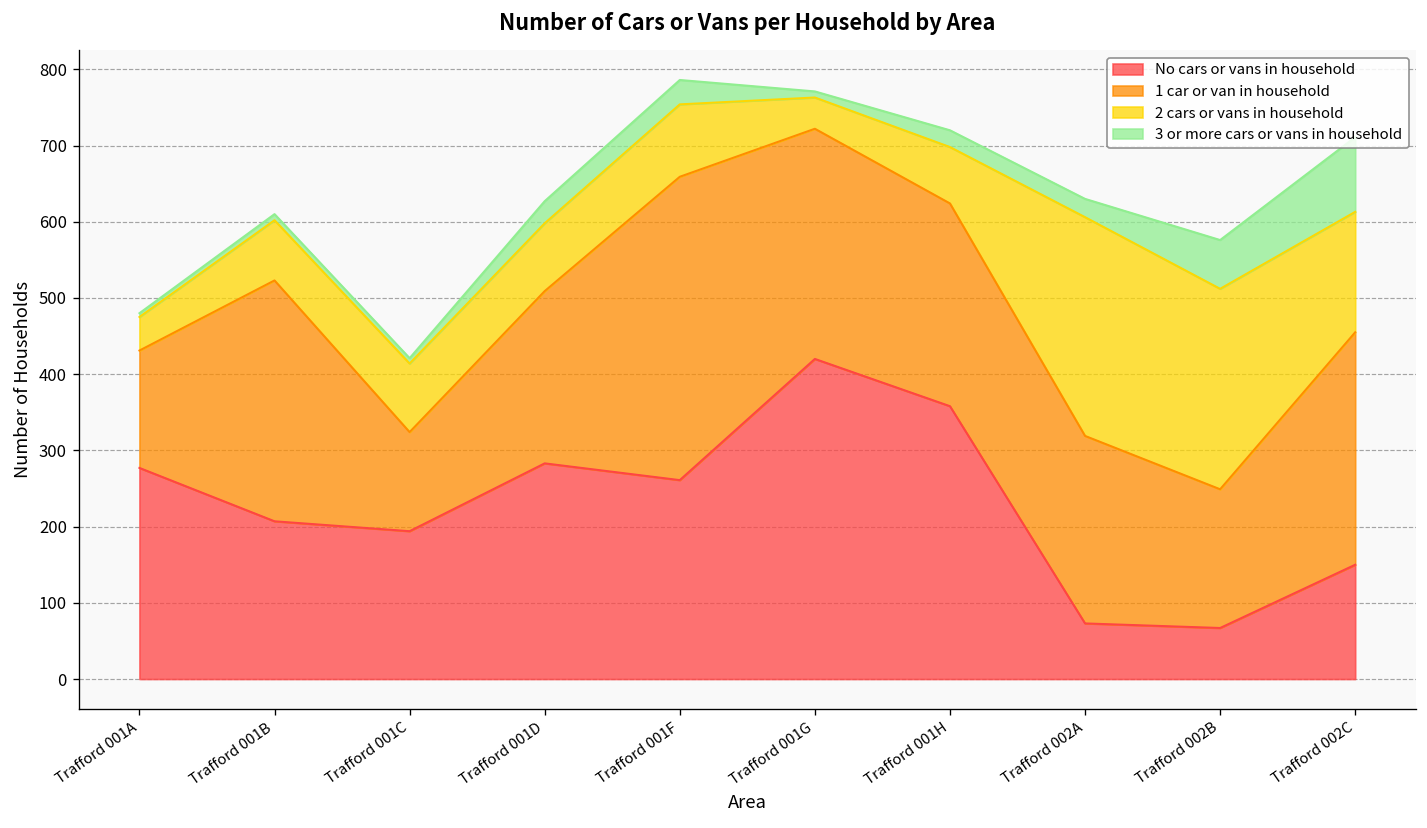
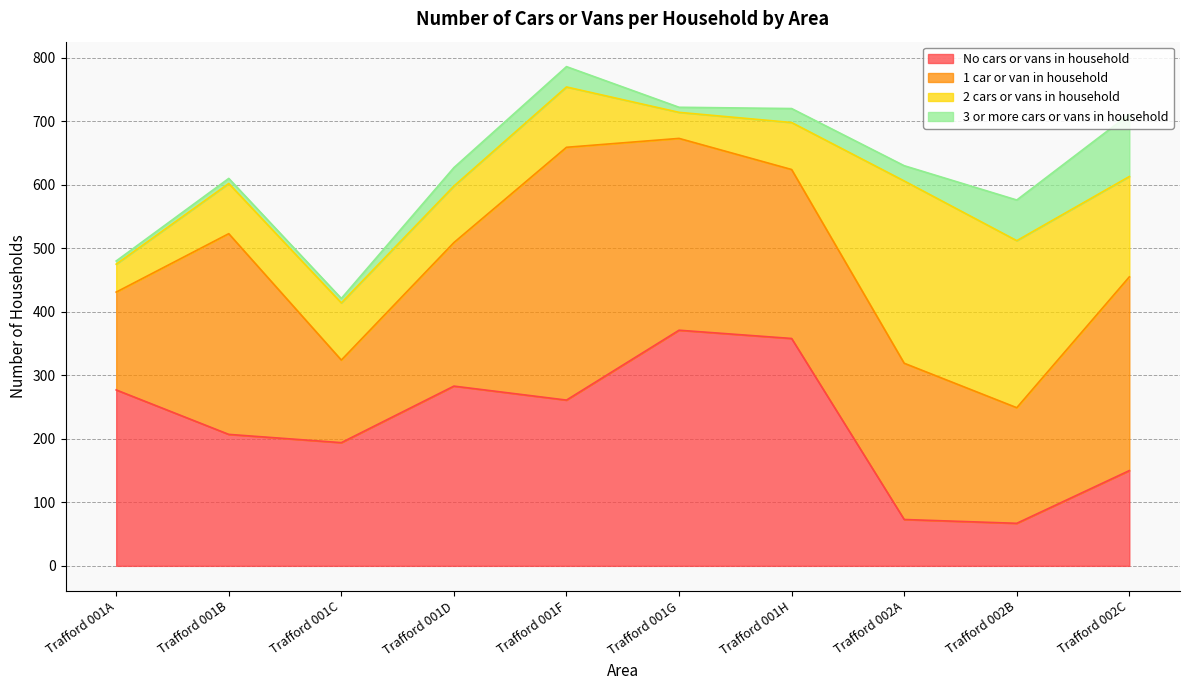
  {
    "No cars or vans in household": {
      "Trafford 001A": 280,
      "Trafford 001B": 210,
      "Trafford 001C": 190,
      "Trafford 001D": 280,
      "Trafford 001F": 260,
-     "Trafford 001G": 420,
+     "Trafford 001G": 370,
      "Trafford 001H": 360,
      "Trafford 002A": 70,
      "Trafford 002B": 70,
      "Trafford 002C": 150
    },
    "1 car or van in household": {
      "Trafford 001A": 150,
      "Trafford 001B": 320,
      "Trafford 001C": 130,
      "Trafford 001D": 230,
      "Trafford 001F": 400,
      "Trafford 001G": 300,
      "Trafford 001H": 270,
      "Trafford 002A": 250,
      "Trafford 002B": 180,
      "Trafford 002C": 310
    },
    "2 cars or vans in household": {
      "Trafford 001A": 40,
      "Trafford 001B": 80,
      "Trafford 001C": 90,
      "Trafford 001D": 90,
      "Trafford 001F": 100,
      "Trafford 001G": 40,
      "Trafford 001H": 70,
      "Trafford 002A": 290,
      "Trafford 002B": 260,
      "Trafford 002C": 160
    },
    "3 or more cars or vans in household": {
      "Trafford 001A": 10,
      "Trafford 001B": 10,
      "Trafford 001C": 10,
      "Trafford 001D": 30,
      "Trafford 001F": 30,
      "Trafford 001G": 10,
      "Trafford 001H": 20,
      "Trafford 002A": 20,
      "Trafford 002B": 60
    }
  }
